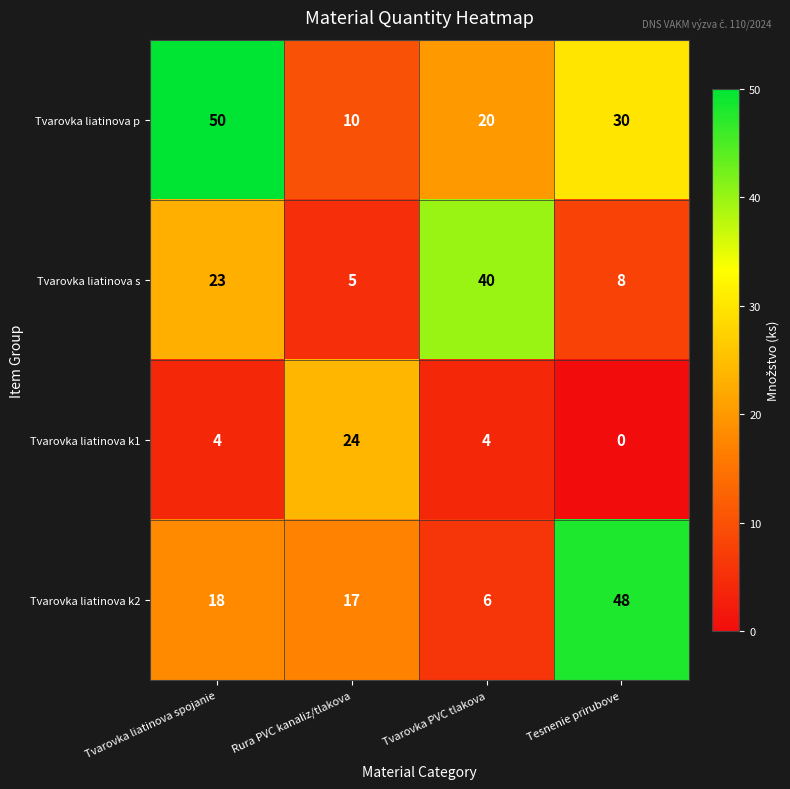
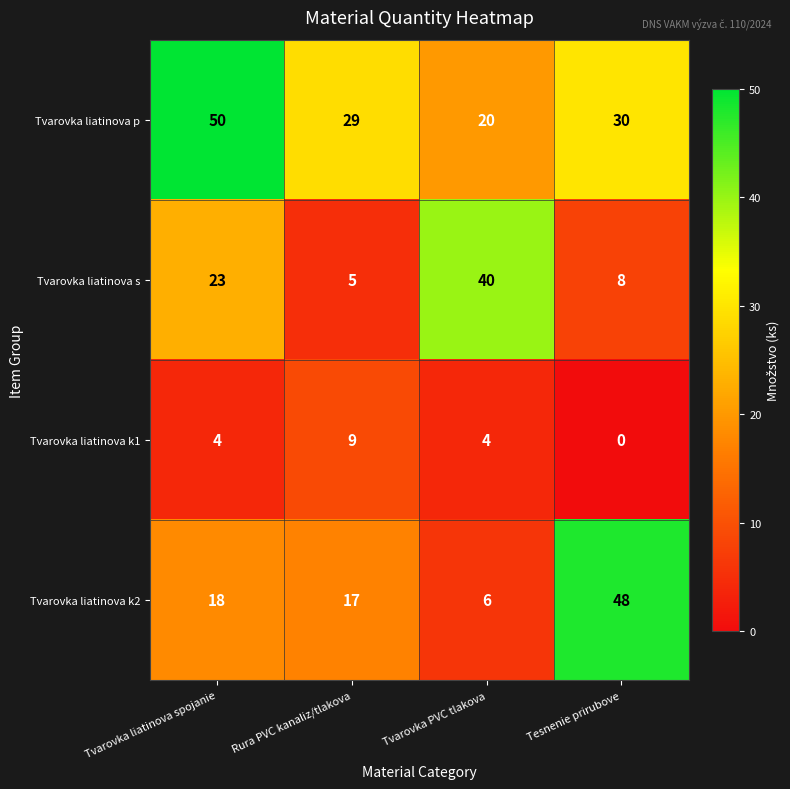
  {
    "Tvarovka liatinova p": {
      "Tvarovka liatinova spojanie": 50,
-     "Rura PVC kanaliz/tlakova": 10,
+     "Rura PVC kanaliz/tlakova": 29,
      "Tvarovka PVC tlakova": 20,
      "Tesnenie prirubove": 30
    },
    "Tvarovka liatinova s": {
      "Tvarovka liatinova spojanie": 23,
      "Rura PVC kanaliz/tlakova": 5,
      "Tvarovka PVC tlakova": 40,
      "Tesnenie prirubove": 8
    },
    "Tvarovka liatinova k1": {
      "Tvarovka liatinova spojanie": 4,
-     "Rura PVC kanaliz/tlakova": 24,
+     "Rura PVC kanaliz/tlakova": 9,
      "Tvarovka PVC tlakova": 4,
      "Tesnenie prirubove": 0
    },
    "Tvarovka liatinova k2": {
      "Tvarovka liatinova spojanie": 18,
      "Rura PVC kanaliz/tlakova": 17,
      "Tvarovka PVC tlakova": 6,
      "Tesnenie prirubove": 48
    }
  }
